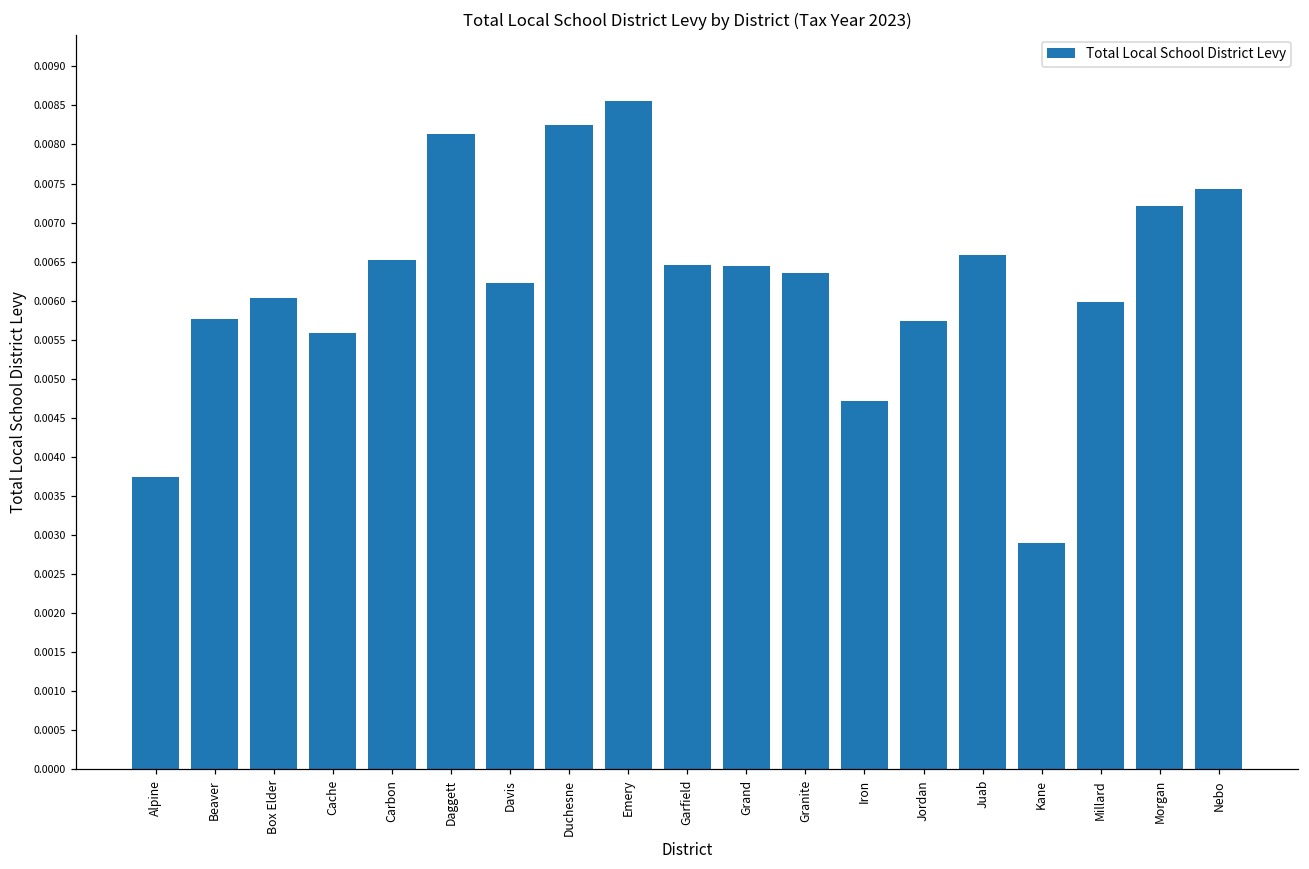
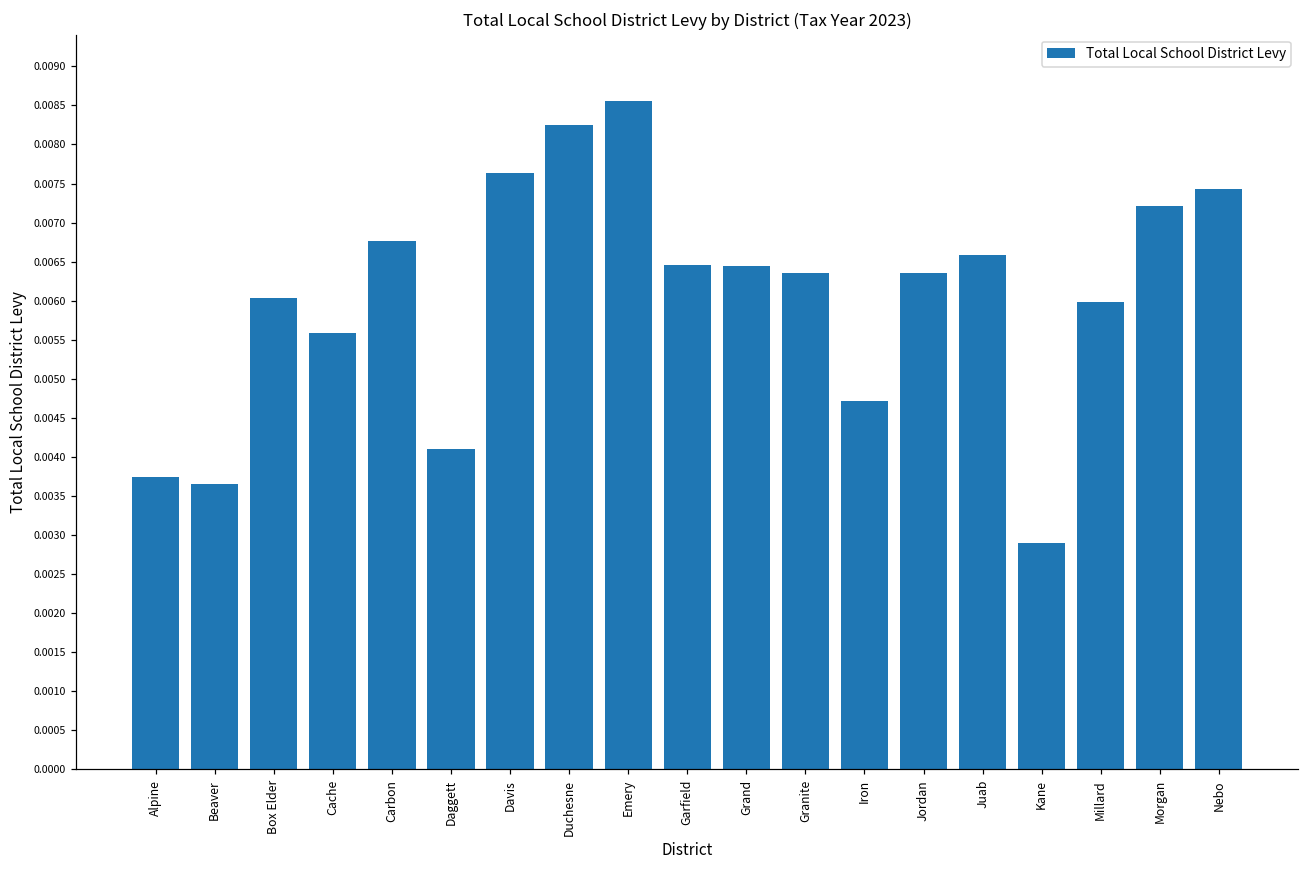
  {
    "Alpine": 0.0037,
-   "Beaver": 0.0058,
+   "Beaver": 0.0037,
    "Box Elder": 0.0060,
    "Cache": 0.0056,
-   "Carbon": 0.0065,
-   "Daggett": 0.0081,
-   "Davis": 0.0062,
+   "Carbon": 0.0068,
+   "Daggett": 0.0041,
+   "Davis": 0.0076,
    "Duchesne": 0.0083,
    "Emery": 0.0086,
    "Garfield": 0.0065,
    "Grand": 0.0064,
    "Granite": 0.0064,
    "Iron": 0.0047,
-   "Jordan": 0.0057,
+   "Jordan": 0.0064,
    "Juab": 0.0066,
    "Kane": 0.0029,
    "Millard": 0.0060,
    "Morgan": 0.0072,
    "Nebo": 0.0074
  }
